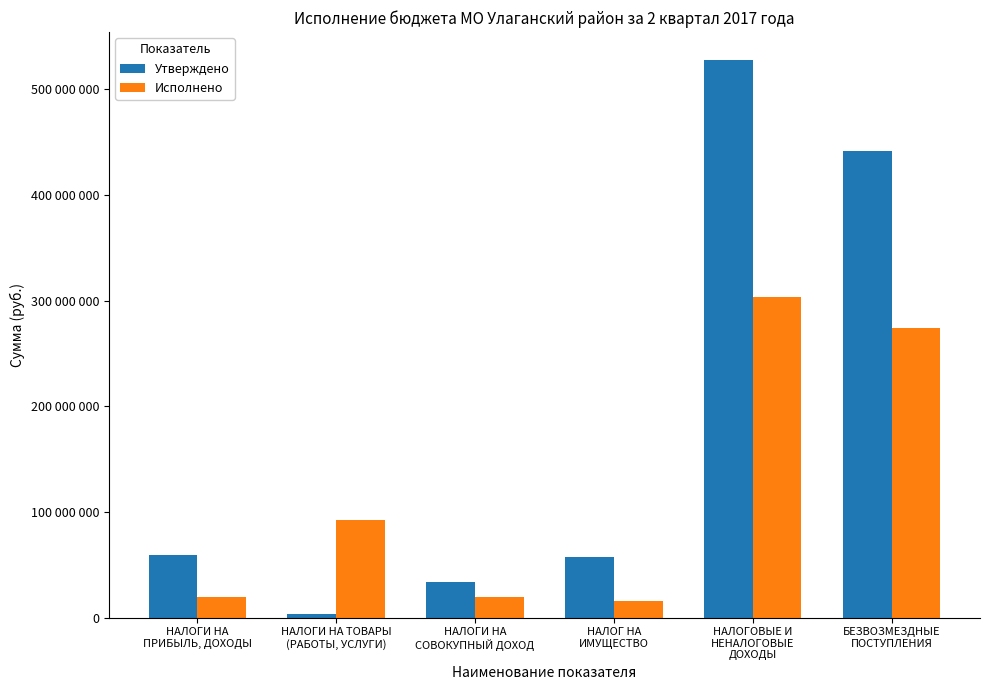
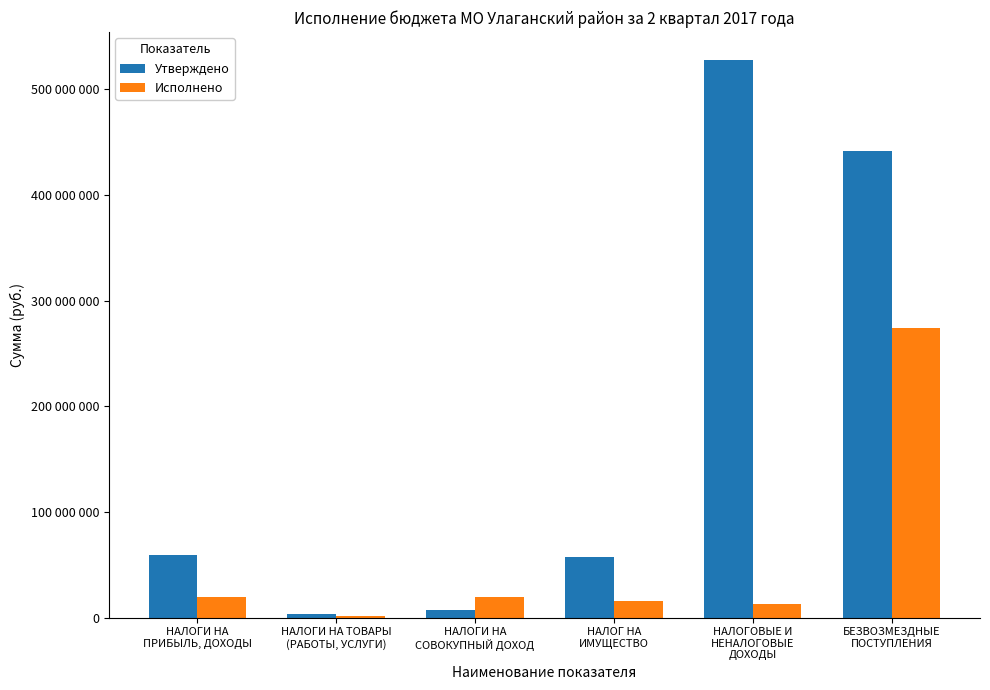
  {
    "Утверждено": {
      "НАЛОГИ НА ПРИБЫЛЬ, ДОХОДЫ": 59000000,
      "НАЛОГИ НА ТОВАРЫ (РАБОТЫ, УСЛУГИ)": 3000000,
-     "НАЛОГИ НА СОВОКУПНЫЙ ДОХОД": 34000000,
+     "НАЛОГИ НА СОВОКУПНЫЙ ДОХОД": 8000000,
      "НАЛОГ НА ИМУЩЕСТВО": 57000000,
      "НАЛОГОВЫЕ И НЕНАЛОГОВЫЕ ДОХОДЫ": 528000000,
      "БЕЗВОЗМЕЗДНЫЕ ПОСТУПЛЕНИЯ": 442000000
    },
    "Исполнено": {
      "НАЛОГИ НА ПРИБЫЛЬ, ДОХОДЫ": 19000000,
-     "НАЛОГИ НА ТОВАРЫ (РАБОТЫ, УСЛУГИ)": 93000000,
+     "НАЛОГИ НА ТОВАРЫ (РАБОТЫ, УСЛУГИ)": 2000000,
      "НАЛОГИ НА СОВОКУПНЫЙ ДОХОД": 20000000,
      "НАЛОГ НА ИМУЩЕСТВО": 16000000,
-     "НАЛОГОВЫЕ И НЕНАЛОГОВЫЕ ДОХОДЫ": 304000000,
+     "НАЛОГОВЫЕ И НЕНАЛОГОВЫЕ ДОХОДЫ": 13000000,
      "БЕЗВОЗМЕЗДНЫЕ ПОСТУПЛЕНИЯ": 274000000
    }
  }
